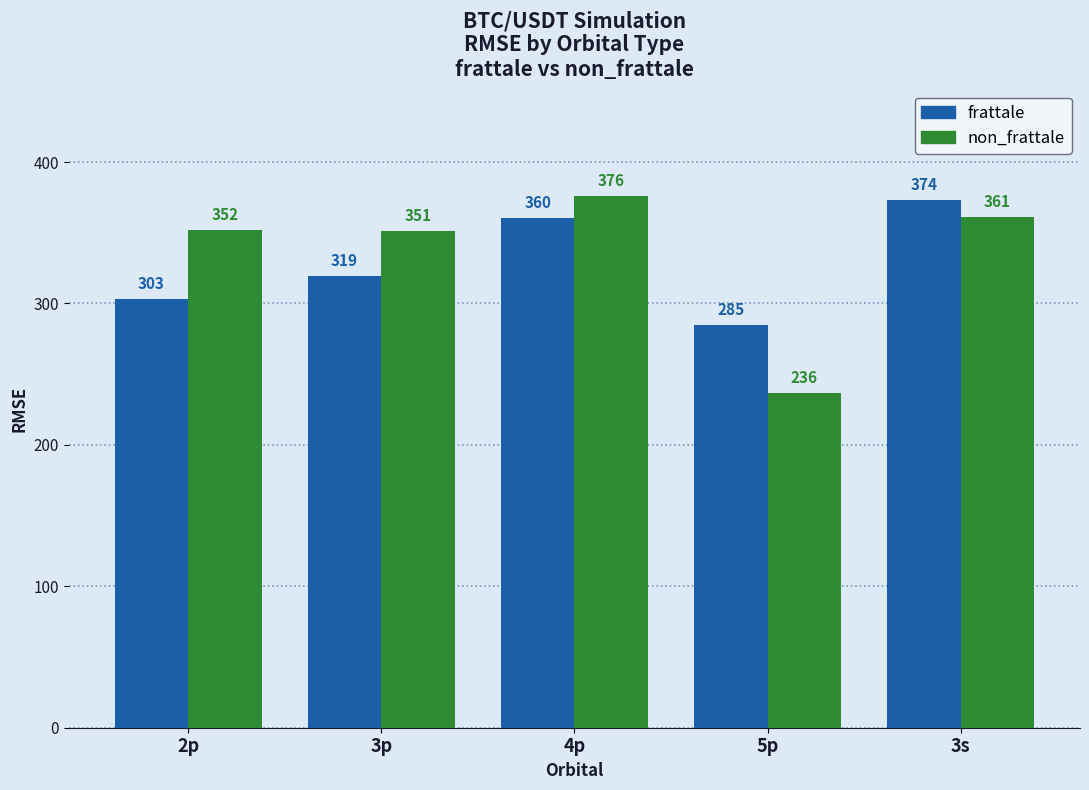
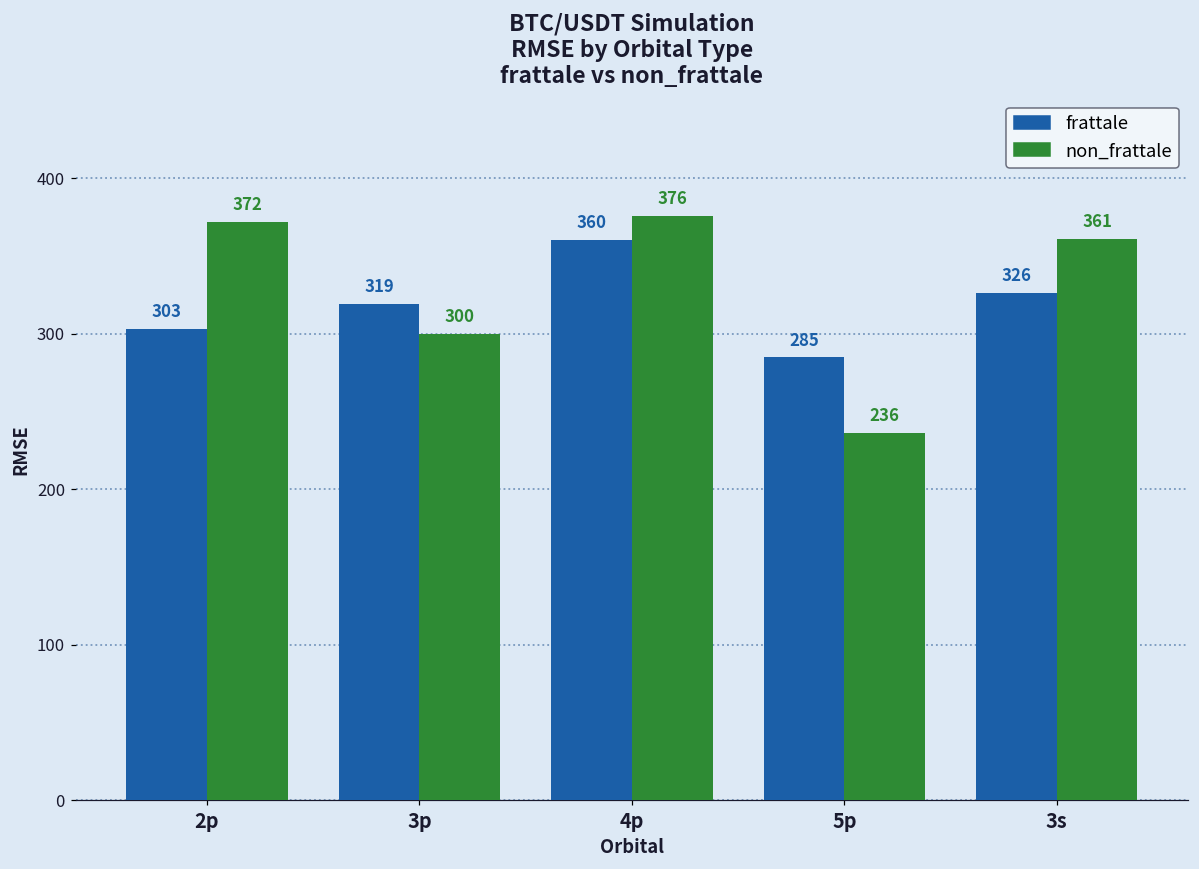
  {
    "frattale": {
      "2p": 303,
      "3p": 319,
      "4p": 360,
      "5p": 285,
-     "3s": 374
+     "3s": 326
    },
    "non_frattale": {
-     "2p": 352,
-     "3p": 351,
+     "2p": 372,
+     "3p": 300,
      "4p": 376,
      "5p": 236,
      "3s": 361
    }
  }
